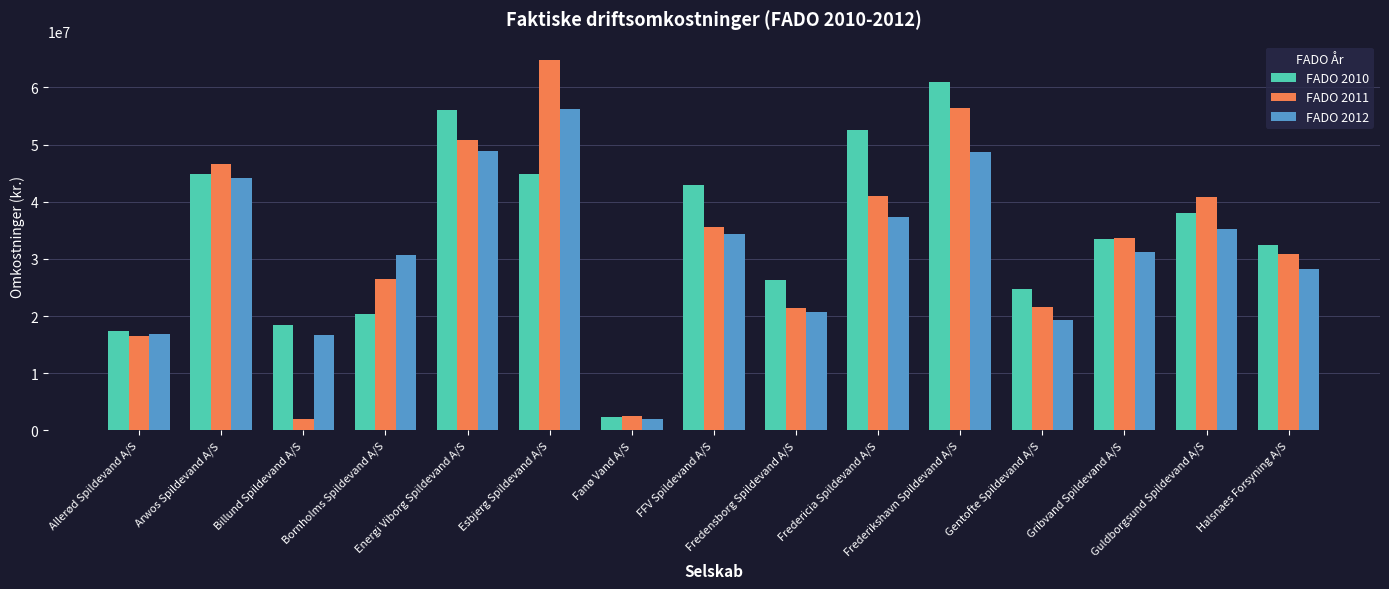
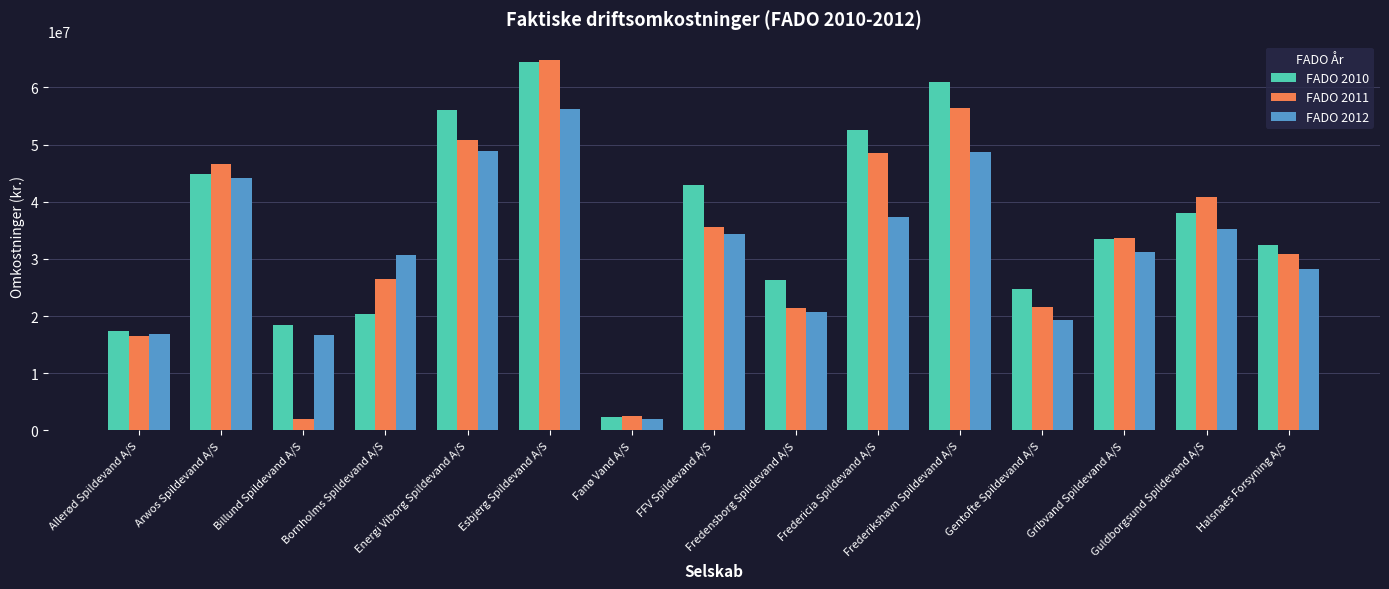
  {
    "FADO 2010": {
      "Allerød Spildevand A/S": 17000000,
      "Arwos Spildevand A/S": 45000000,
      "Billund Spildevand A/S": 18000000,
      "Bornholms Spildevand A/S": 20000000,
      "Energi Viborg Spildevand A/S": 56000000,
-     "Esbjerg Spildevand A/S": 45000000,
+     "Esbjerg Spildevand A/S": 64000000,
      "Fanø Vand A/S": 2000000,
      "FFV Spildevand A/S": 43000000,
      "Fredensborg Spildevand A/S": 26000000,
      "Fredericia Spildevand A/S": 52000000,
      "Frederikshavn Spildevand A/S": 61000000,
      "Gentofte Spildevand A/S": 25000000,
      "Gribvand Spildevand A/S": 33000000,
      "Guldborgsund Spildevand A/S": 38000000,
      "Halsnaes Forsyning A/S": 32000000
    },
    "FADO 2011": {
      "Allerød Spildevand A/S": 17000000,
      "Arwos Spildevand A/S": 47000000,
      "Billund Spildevand A/S": 2000000,
      "Bornholms Spildevand A/S": 26000000,
      "Energi Viborg Spildevand A/S": 51000000,
      "Esbjerg Spildevand A/S": 65000000,
      "Fanø Vand A/S": 2000000,
      "FFV Spildevand A/S": 36000000,
      "Fredensborg Spildevand A/S": 21000000,
-     "Fredericia Spildevand A/S": 41000000,
+     "Fredericia Spildevand A/S": 48000000,
      "Frederikshavn Spildevand A/S": 56000000,
      "Gentofte Spildevand A/S": 22000000,
      "Gribvand Spildevand A/S": 34000000,
      "Guldborgsund Spildevand A/S": 41000000,
      "Halsnaes Forsyning A/S": 31000000
    },
    "FADO 2012": {
      "Allerød Spildevand A/S": 17000000,
      "Arwos Spildevand A/S": 44000000,
      "Billund Spildevand A/S": 17000000,
      "Bornholms Spildevand A/S": 31000000,
      "Energi Viborg Spildevand A/S": 49000000,
      "Esbjerg Spildevand A/S": 56000000,
      "Fanø Vand A/S": 2000000,
      "FFV Spildevand A/S": 34000000,
      "Fredensborg Spildevand A/S": 21000000,
      "Fredericia Spildevand A/S": 37000000,
      "Frederikshavn Spildevand A/S": 49000000,
      "Gentofte Spildevand A/S": 19000000,
      "Gribvand Spildevand A/S": 31000000,
      "Guldborgsund Spildevand A/S": 35000000,
      "Halsnaes Forsyning A/S": 28000000
    }
  }
